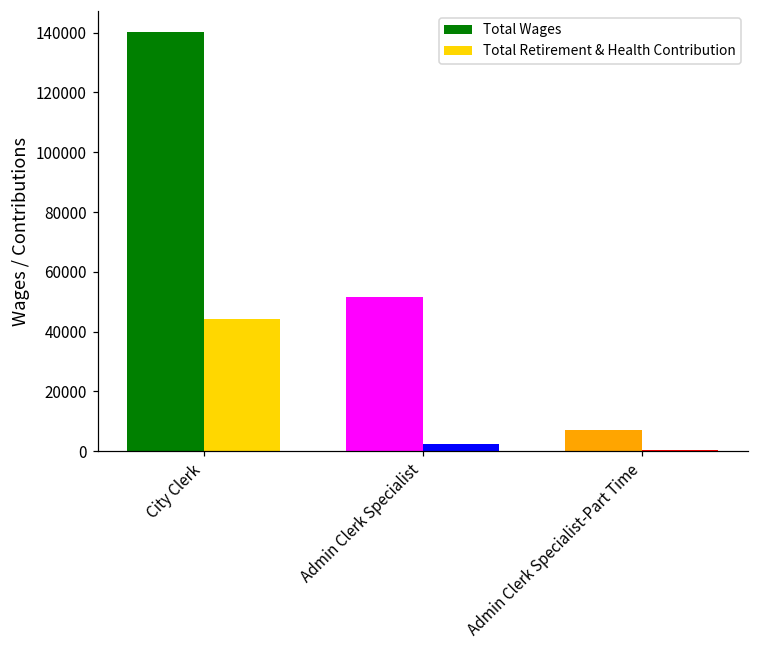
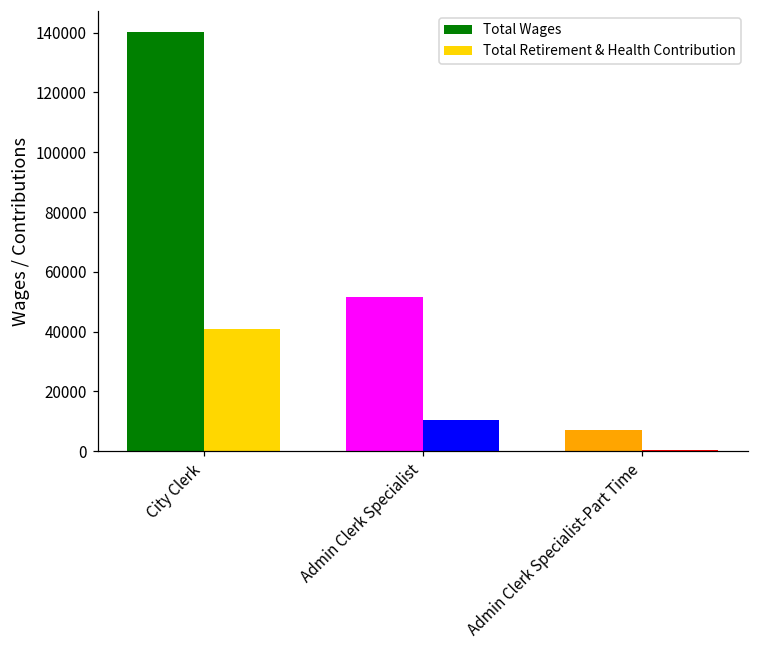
  {
    "Total Wages": {
      "City Clerk": 140000,
      "Admin Clerk Specialist": 52000,
      "Admin Clerk Specialist-Part Time": 7000
    },
    "Total Retirement & Health Contribution": {
-     "City Clerk": 44000,
-     "Admin Clerk Specialist": 3000
+     "City Clerk": 41000,
+     "Admin Clerk Specialist": 10000
    }
  }
